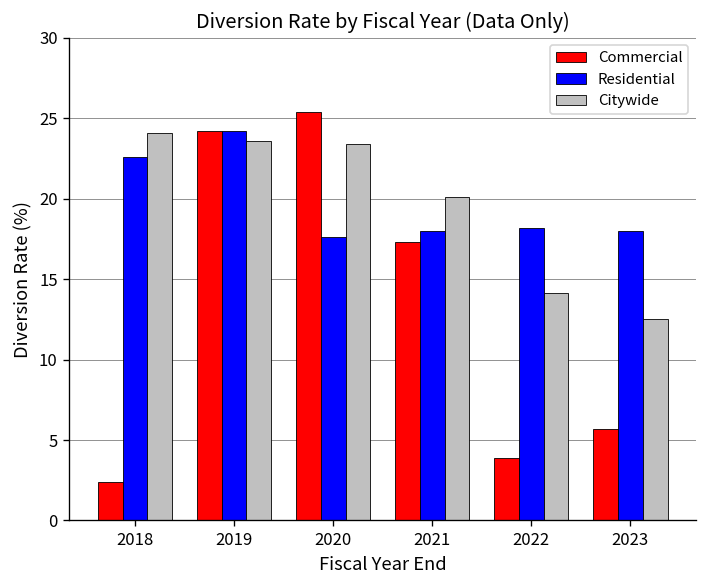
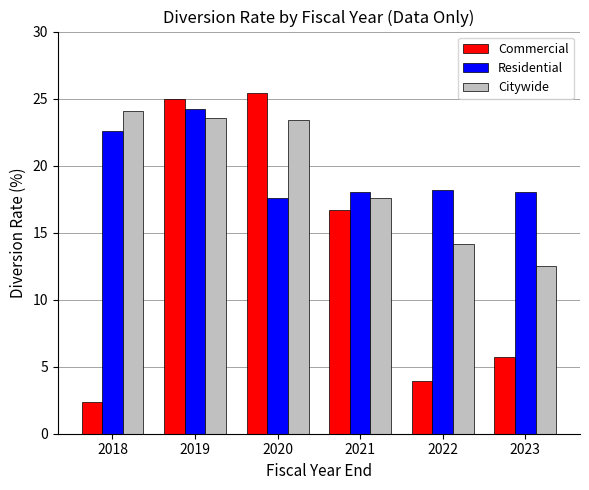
  {
    "Commercial": {
      "2018": 2.4,
-     "2019": 24.2,
+     "2019": 25.0,
      "2020": 25.4,
-     "2021": 17.3,
+     "2021": 16.7,
      "2022": 3.9,
      "2023": 5.7
    },
    "Residential": {
      "2018": 22.6,
      "2019": 24.2,
      "2020": 17.6,
      "2021": 18.0,
      "2022": 18.2,
      "2023": 18.0
    },
    "Citywide": {
      "2018": 24.1,
      "2019": 23.6,
      "2020": 23.4,
-     "2021": 20.1,
+     "2021": 17.6,
      "2022": 14.1,
      "2023": 12.5
    }
  }
